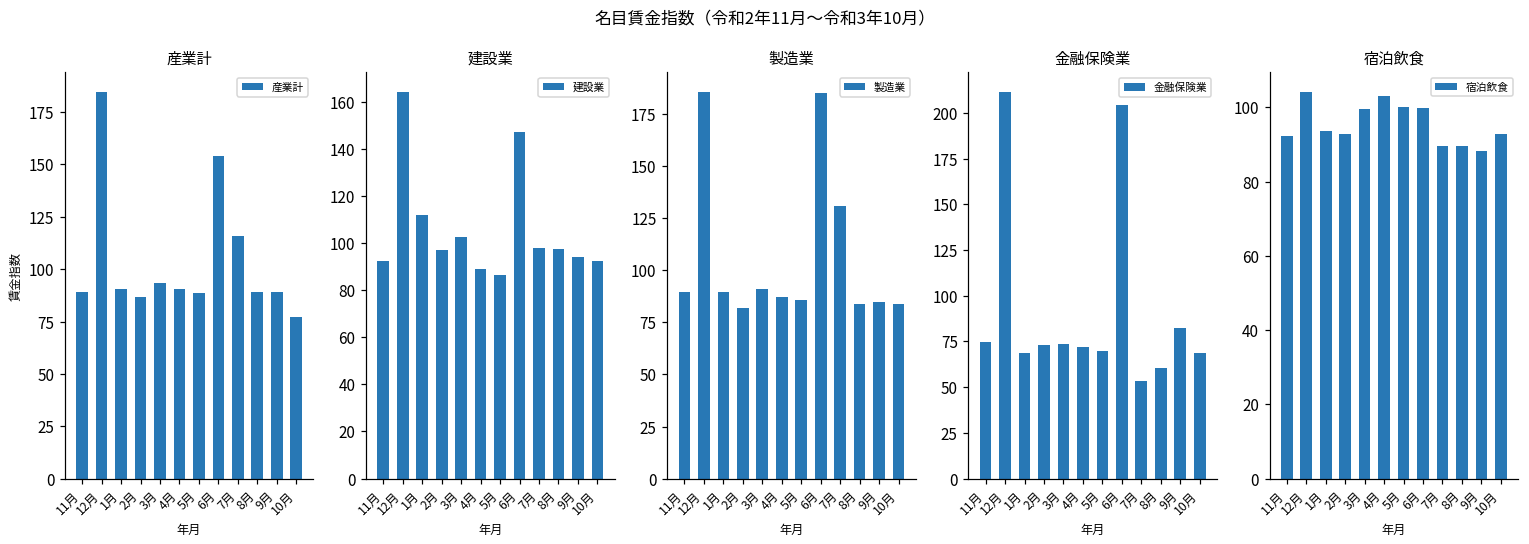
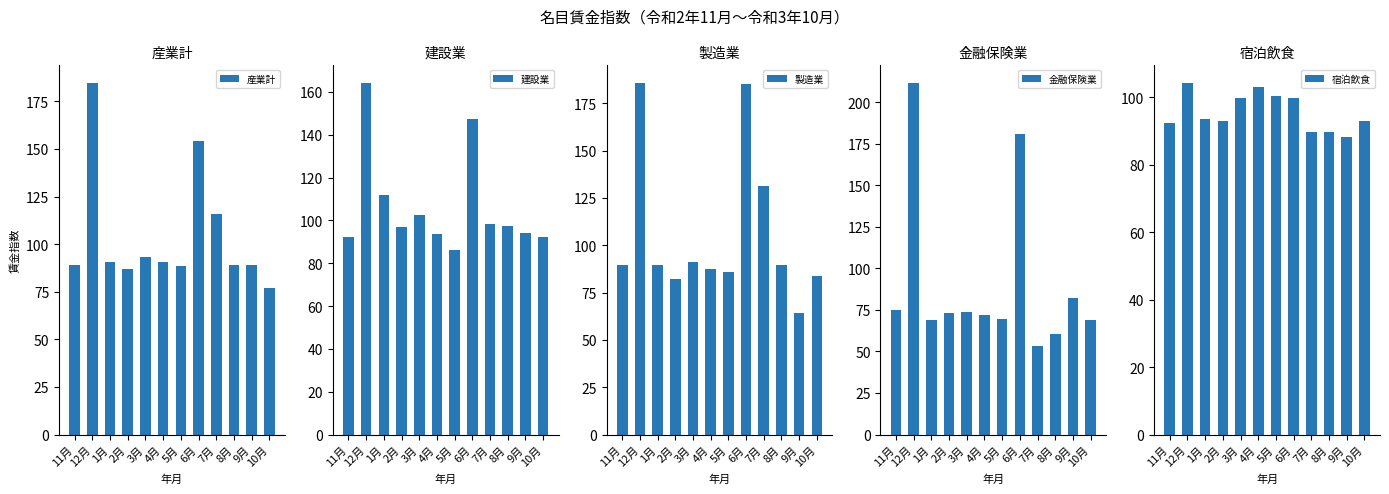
  {
    "産業計": {
      "11月": 89,
      "12月": 185,
      "1月": 91,
      "2月": 87,
      "3月": 94,
      "4月": 91,
      "5月": 89,
      "6月": 154,
      "7月": 116,
      "8月": 89,
      "9月": 89,
      "10月": 77
    },
    "建設業": {
      "11月": 92,
      "12月": 164,
      "1月": 112,
      "2月": 97,
      "3月": 103,
-     "4月": 89,
+     "4月": 94,
      "5月": 86,
      "6月": 147,
      "7月": 98,
      "8月": 98,
      "9月": 94,
      "10月": 92
    },
    "製造業": {
      "11月": 89,
      "12月": 186,
      "1月": 90,
      "2月": 82,
      "3月": 91,
      "4月": 87,
      "5月": 86,
      "6月": 185,
      "7月": 131,
-     "8月": 84,
-     "9月": 85,
+     "8月": 89,
+     "9月": 64,
      "10月": 84
    },
    "金融保険業": {
      "11月": 75,
      "12月": 212,
      "1月": 69,
      "2月": 73,
      "3月": 74,
      "4月": 72,
      "5月": 70,
-     "6月": 205,
+     "6月": 181,
      "7月": 53,
      "8月": 60,
      "9月": 82,
      "10月": 69
    },
    "宿泊飲食": {
      "11月": 92,
      "12月": 104,
      "1月": 94,
      "2月": 93,
      "3月": 100,
      "4月": 103,
      "5月": 100,
      "6月": 100,
      "7月": 90,
      "8月": 90,
      "9月": 88,
      "10月": 93
    }
  }
